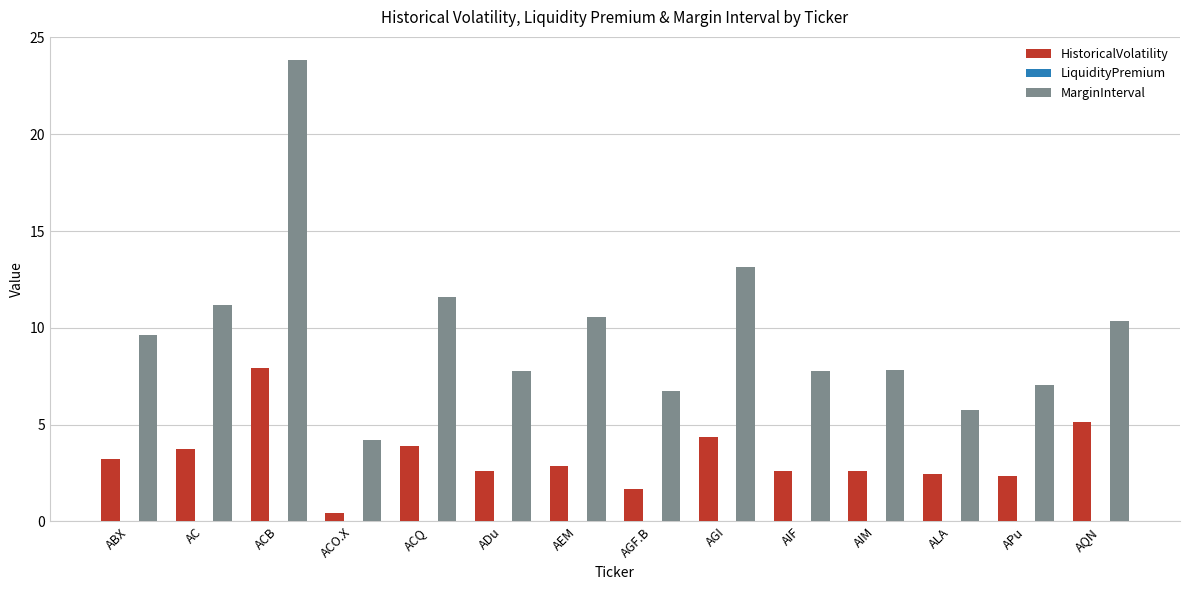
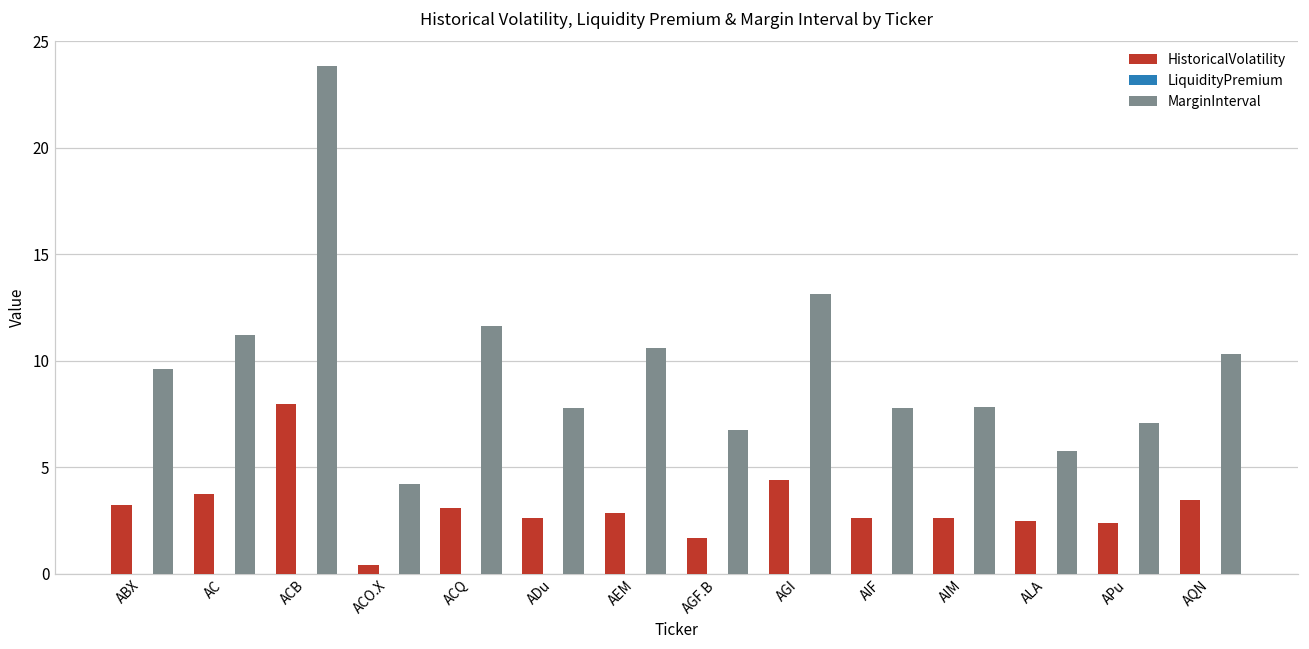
  {
    "HistoricalVolatility": {
      "ABX": 3.2,
      "AC": 3.7,
      "ACB": 7.9,
      "ACO.X": 0.4,
-     "ACQ": 3.9,
+     "ACQ": 3.1,
      "ADu": 2.6,
      "AEM": 2.8,
      "AGF.B": 1.7,
      "AGI": 4.4,
      "AIF": 2.6,
      "AIM": 2.6,
      "ALA": 2.4,
      "APu": 2.4,
-     "AQN": 5.1
+     "AQN": 3.4
    },
    "LiquidityPremium": {
      "ABX": 0.0,
      "AC": 0.0,
      "ACB": 0.0,
      "ACO.X": 0.0,
      "ACQ": 0.0,
      "ADu": 0.0,
      "AEM": 0.0,
      "AGF.B": 0.0,
      "AGI": 0.0,
      "AIF": 0.0,
      "AIM": 0.0,
      "ALA": 0.0,
      "APu": 0.0,
      "AQN": 0.0
    },
    "MarginInterval": {
      "ABX": 9.6,
      "AC": 11.2,
      "ACB": 23.8,
      "ACO.X": 4.2,
      "ACQ": 11.6,
      "ADu": 7.8,
      "AEM": 10.6,
      "AGF.B": 6.7,
      "AGI": 13.1,
      "AIF": 7.8,
      "AIM": 7.8,
      "ALA": 5.8,
      "APu": 7.1,
      "AQN": 10.3
    }
  }
